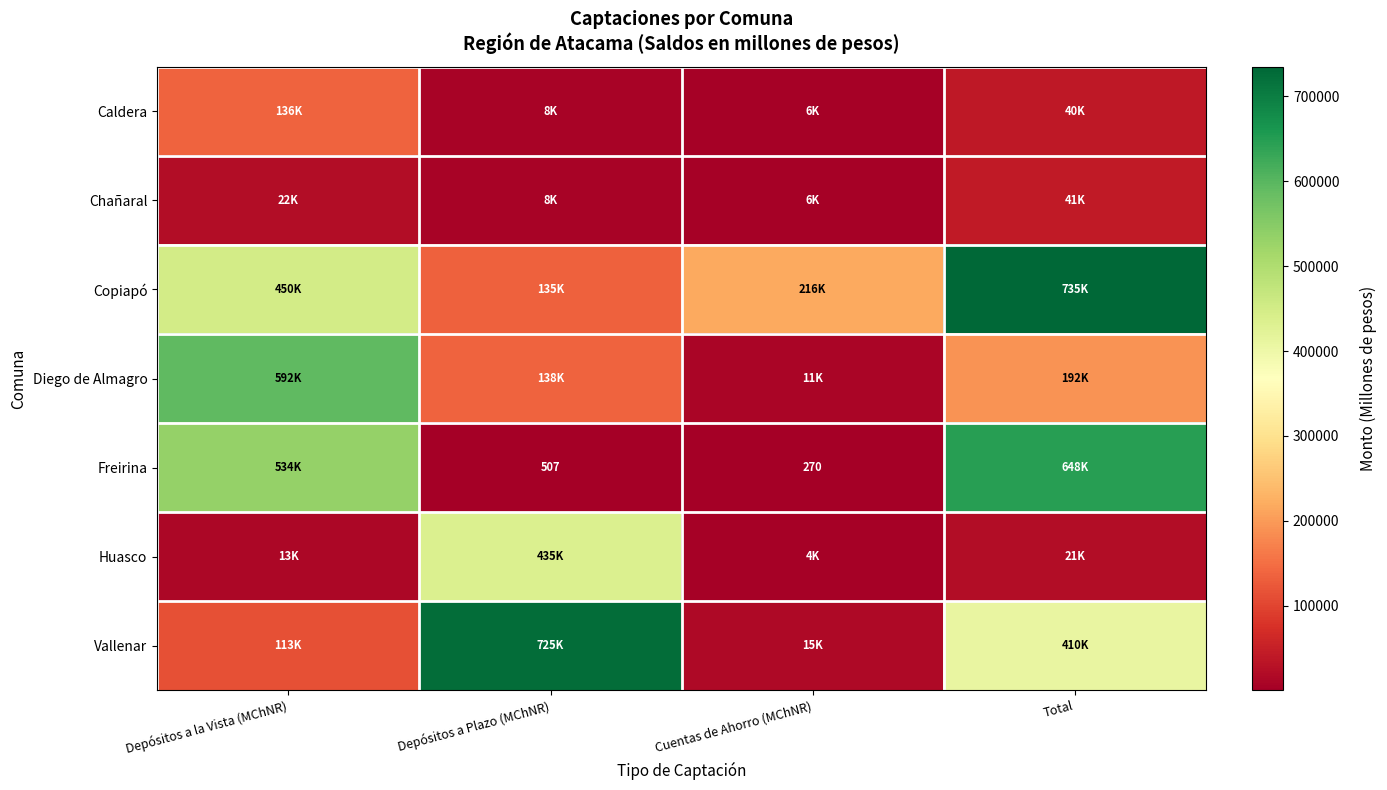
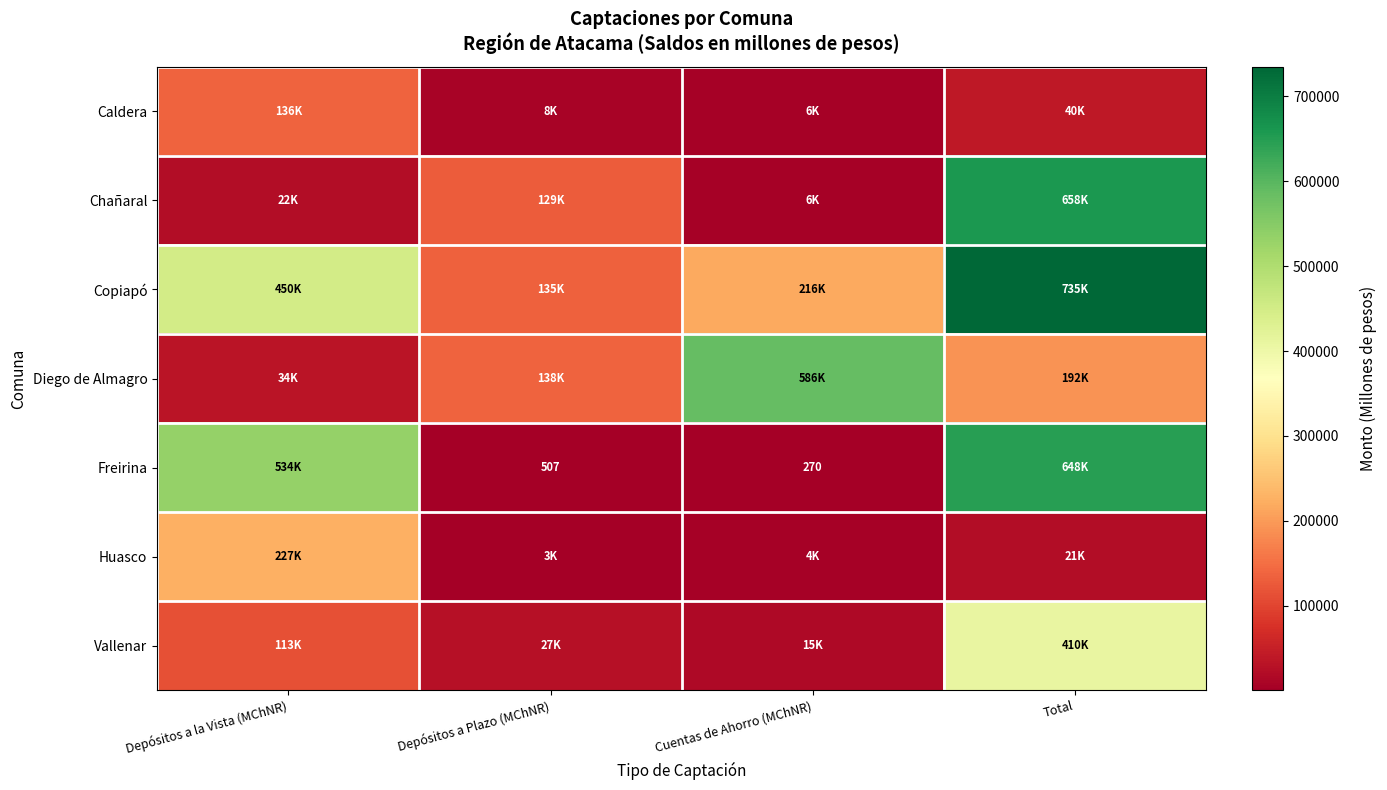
  {
    "Caldera": {
      "Depósitos a la Vista (MChNR)": "136K",
      "Depósitos a Plazo (MChNR)": "8K",
      "Cuentas de Ahorro (MChNR)": "6K",
      "Total": "40K"
    },
    "Chañaral": {
      "Depósitos a la Vista (MChNR)": "22K",
-     "Depósitos a Plazo (MChNR)": "8K",
+     "Depósitos a Plazo (MChNR)": "129K",
      "Cuentas de Ahorro (MChNR)": "6K",
-     "Total": "41K"
+     "Total": "658K"
    },
    "Copiapó": {
      "Depósitos a la Vista (MChNR)": "450K",
      "Depósitos a Plazo (MChNR)": "135K",
      "Cuentas de Ahorro (MChNR)": "216K",
      "Total": "735K"
    },
    "Diego de Almagro": {
-     "Depósitos a la Vista (MChNR)": "592K",
+     "Depósitos a la Vista (MChNR)": "34K",
      "Depósitos a Plazo (MChNR)": "138K",
-     "Cuentas de Ahorro (MChNR)": "11K",
+     "Cuentas de Ahorro (MChNR)": "586K",
      "Total": "192K"
    },
    "Freirina": {
      "Depósitos a la Vista (MChNR)": "534K",
      "Depósitos a Plazo (MChNR)": "507",
      "Cuentas de Ahorro (MChNR)": "270",
      "Total": "648K"
    },
    "Huasco": {
-     "Depósitos a la Vista (MChNR)": "13K",
-     "Depósitos a Plazo (MChNR)": "435K",
+     "Depósitos a la Vista (MChNR)": "227K",
+     "Depósitos a Plazo (MChNR)": "3K",
      "Cuentas de Ahorro (MChNR)": "4K",
      "Total": "21K"
    },
    "Vallenar": {
      "Depósitos a la Vista (MChNR)": "113K",
-     "Depósitos a Plazo (MChNR)": "725K",
+     "Depósitos a Plazo (MChNR)": "27K",
      "Cuentas de Ahorro (MChNR)": "15K",
      "Total": "410K"
    }
  }
